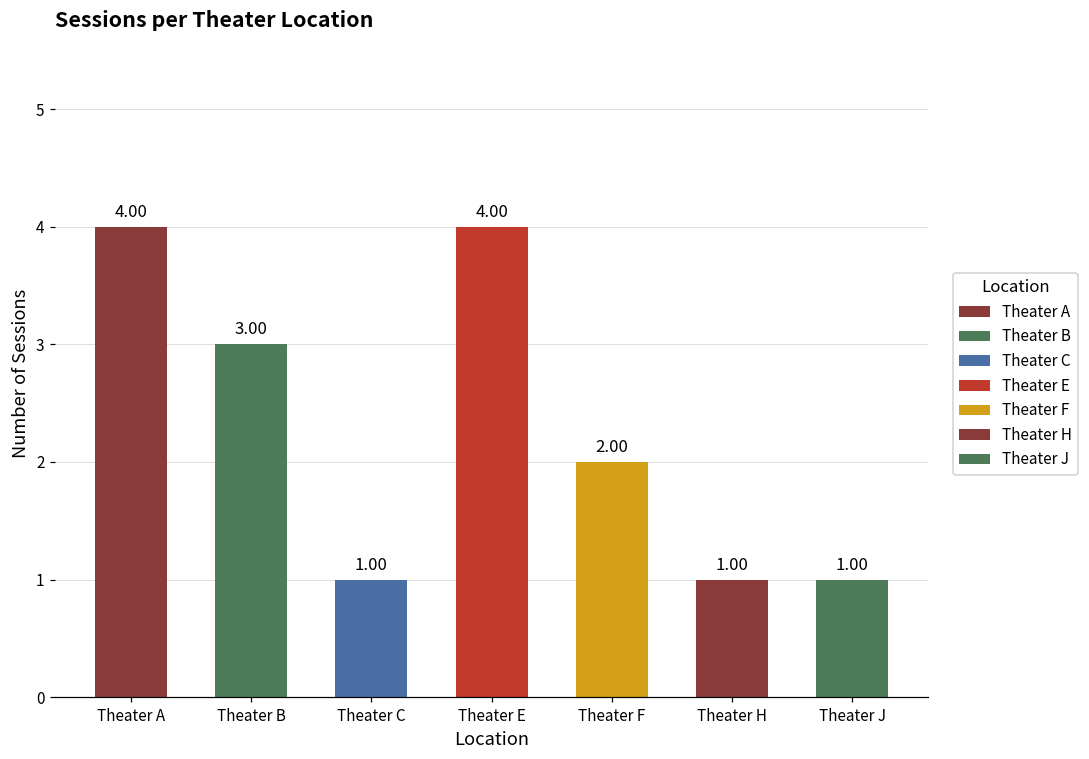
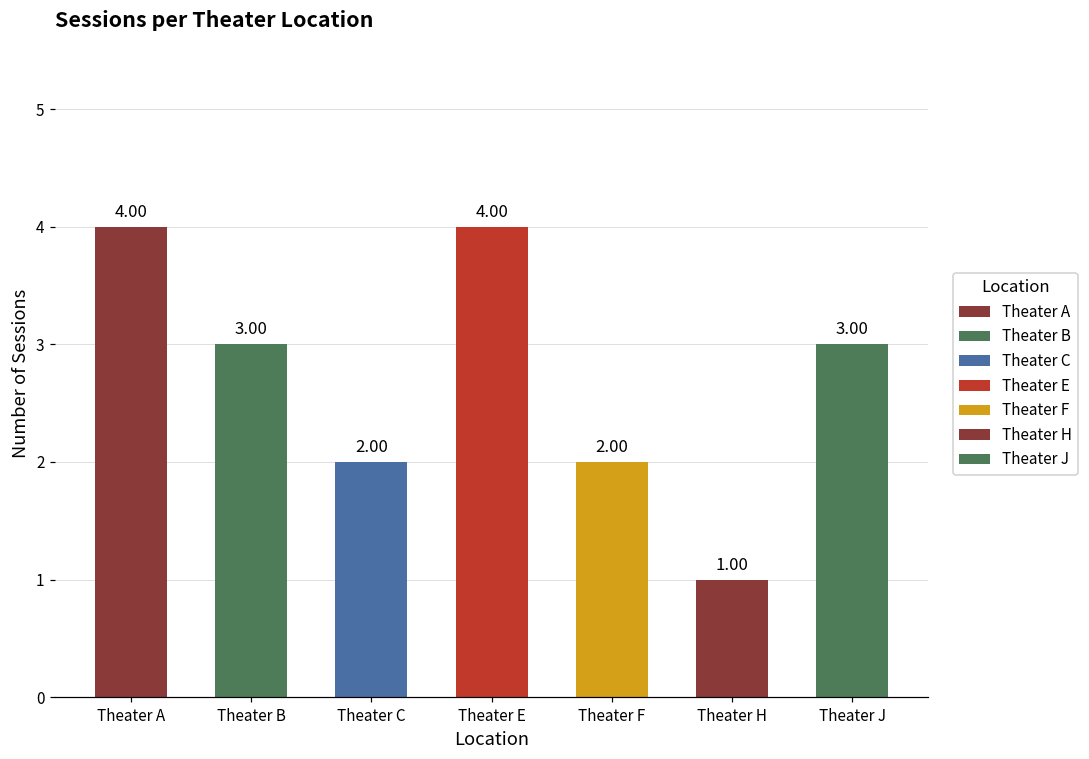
  {
    "Theater A": 4.00,
    "Theater B": 3.00,
-   "Theater C": 1.00,
+   "Theater C": 2.00,
    "Theater E": 4.00,
    "Theater F": 2.00,
    "Theater H": 1.00,
-   "Theater J": 1.00
+   "Theater J": 3.00
  }
